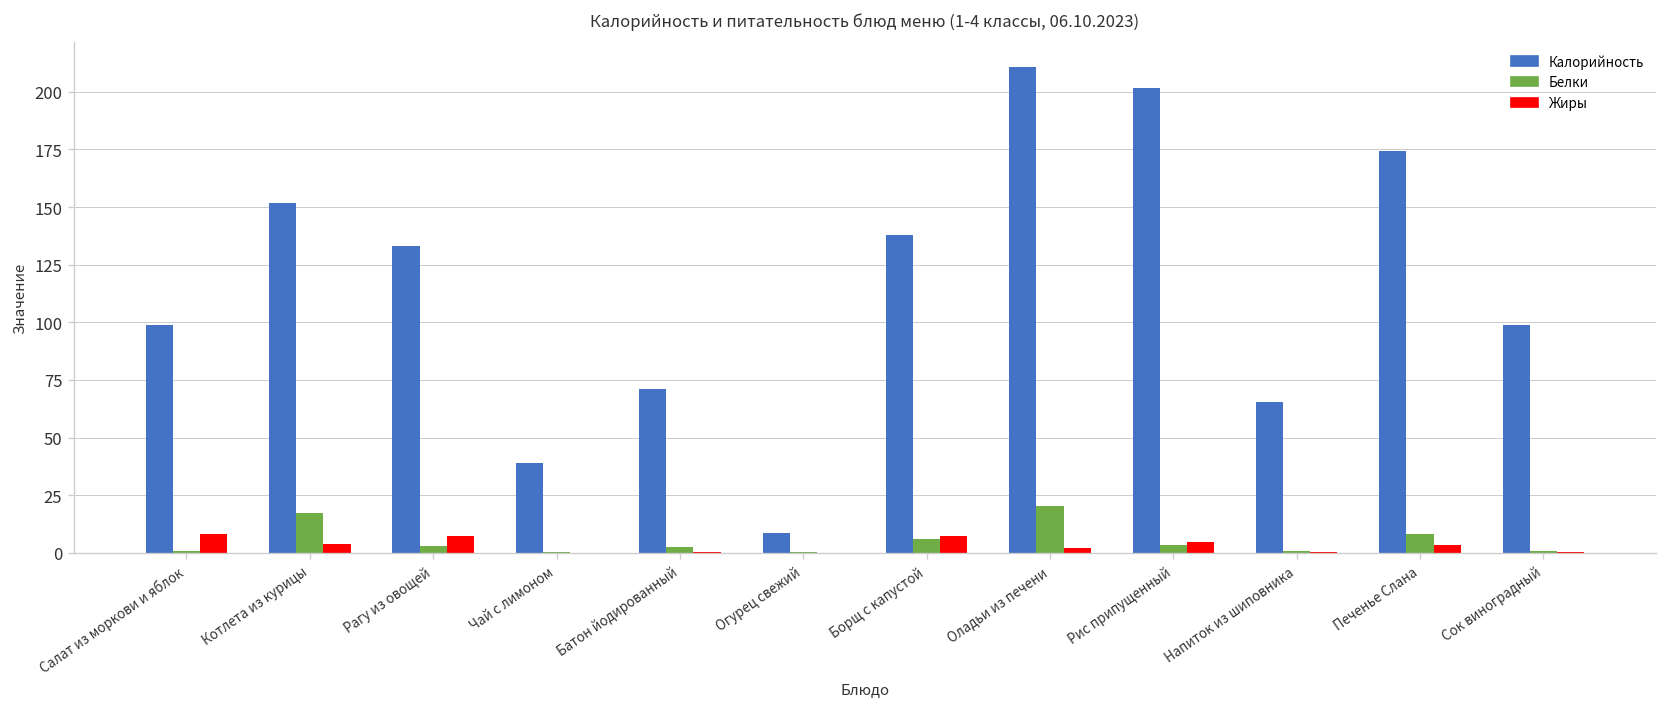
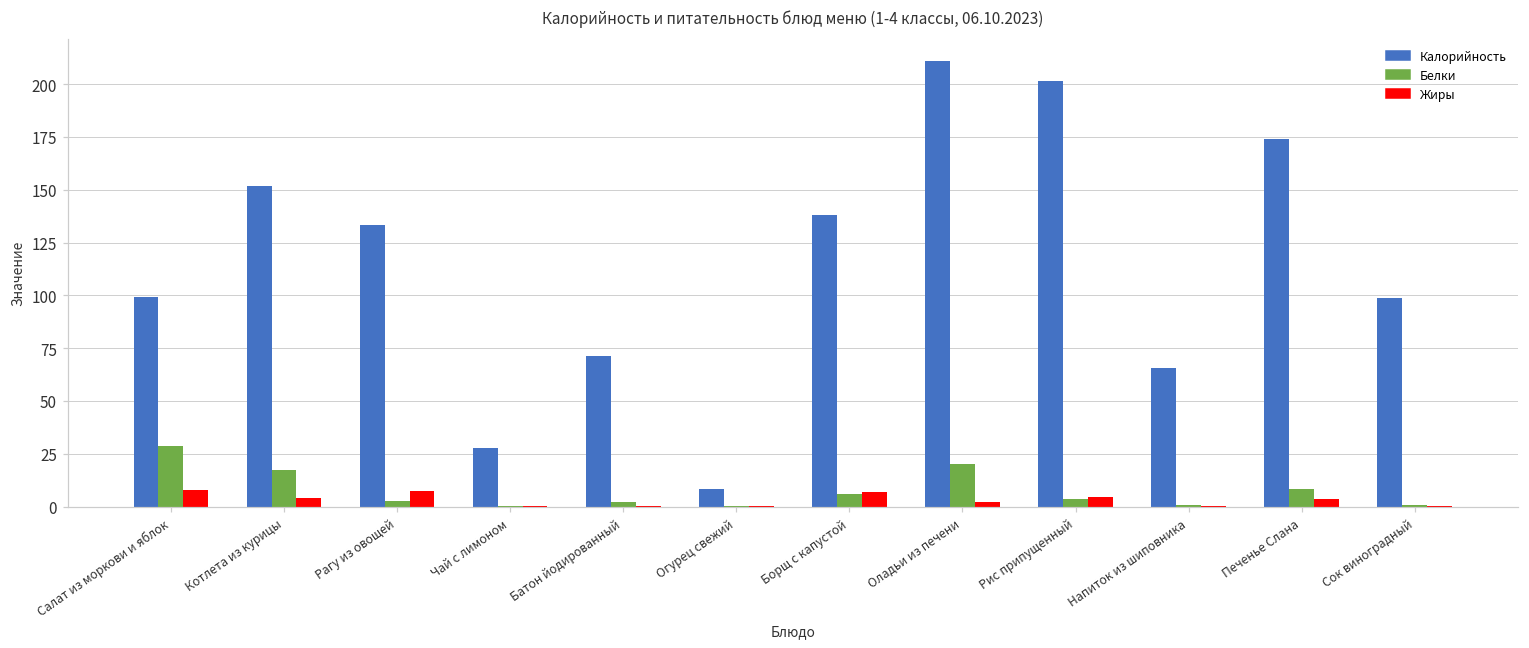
  {
    "Калорийность": {
      "Салат из моркови и яблок": 99,
      "Котлета из курицы": 152,
      "Рагу из овощей": 133,
-     "Чай с лимоном": 39,
+     "Чай с лимоном": 28,
      "Батон йодированный": 71,
      "Огурец свежий": 9,
      "Борщ с капустой": 138,
      "Оладьи из печени": 211,
      "Рис припущенный": 202,
      "Напиток из шиповника": 65,
      "Печенье Слана": 174,
      "Сок виноградный": 99
    },
    "Белки": {
-     "Салат из моркови и яблок": 1,
+     "Салат из моркови и яблок": 29,
      "Котлета из курицы": 17,
      "Рагу из овощей": 3,
      "Батон йодированный": 2,
      "Борщ с капустой": 6,
      "Оладьи из печени": 20,
      "Рис припущенный": 4,
      "Печенье Слана": 8
    },
    "Жиры": {
      "Салат из моркови и яблок": 8,
      "Котлета из курицы": 4,
      "Рагу из овощей": 8,
      "Борщ с капустой": 7,
      "Оладьи из печени": 2,
      "Рис припущенный": 5,
      "Печенье Слана": 4
    }
  }
